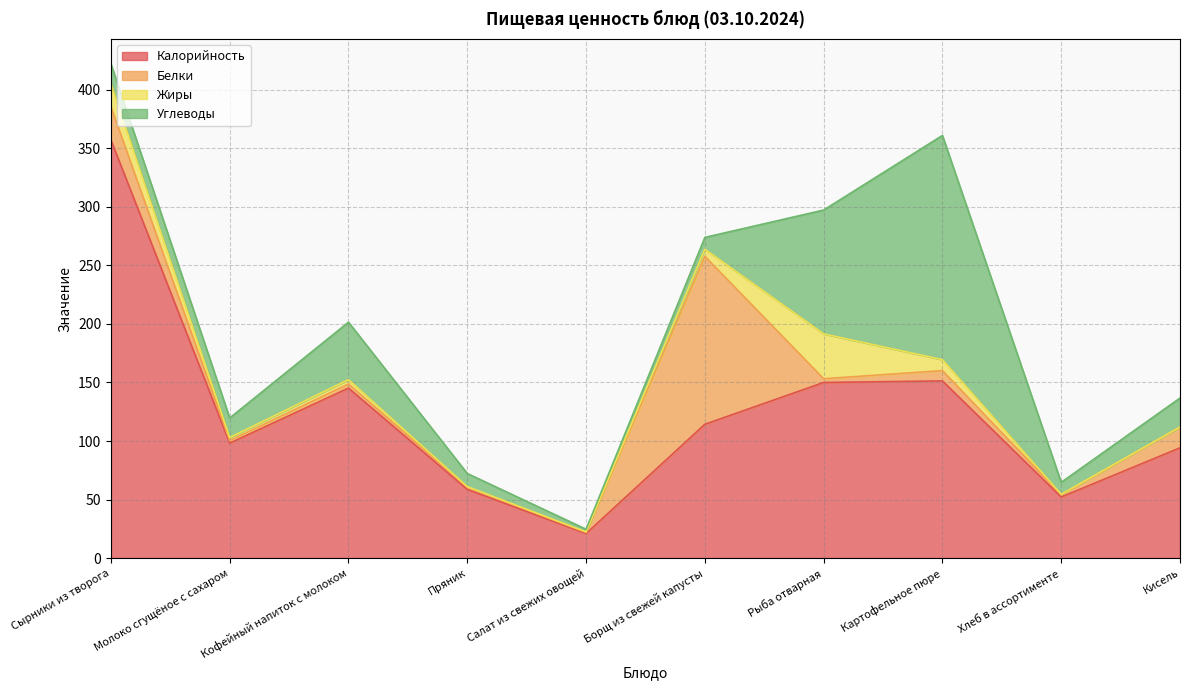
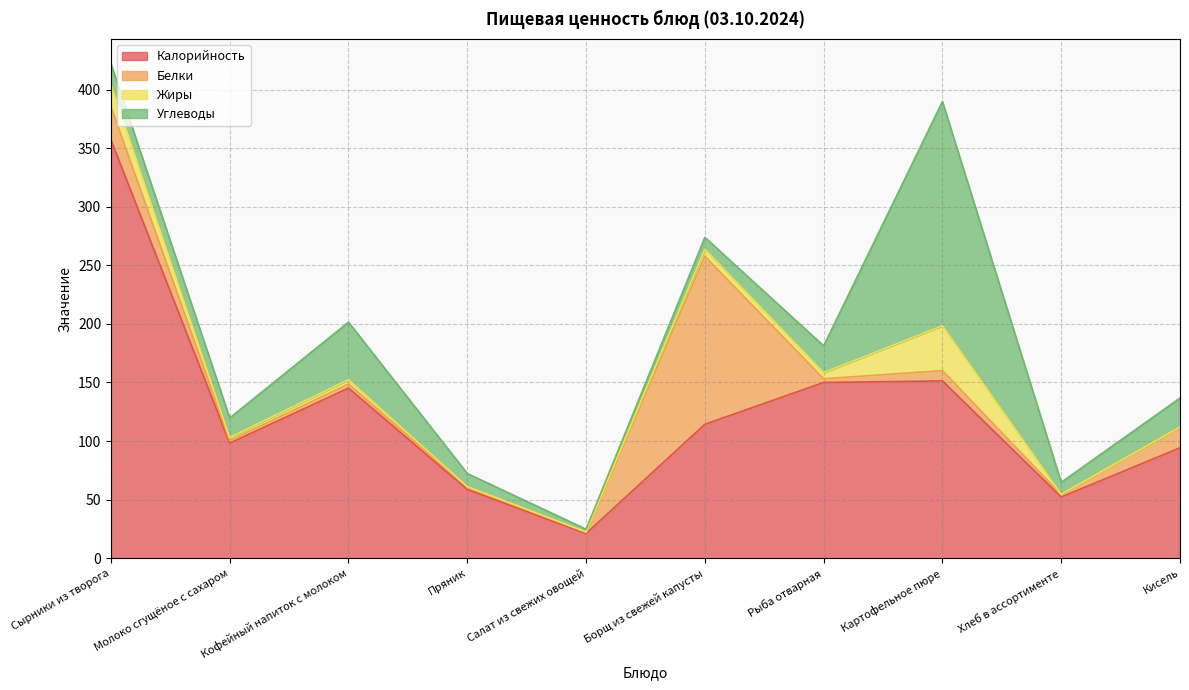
  {
    "Калорийность": {
      "Сырники из творога": 357,
      "Кофейный напиток с молоком": 145,
      "Борщ из свежей капусты": 114,
      "Рыба отварная": 150,
      "Картофельное пюре": 151,
      "Кисель": 94
    },
    "Белки": {
      "Сырники из творога": 28,
      "Кофейный напиток с молоком": 4,
      "Борщ из свежей капусты": 143,
      "Рыба отварная": 3,
      "Картофельное пюре": 9
    },
    "Жиры": {
      "Сырники из творога": 20,
      "Молоко сгущёное с сахаром": 3,
      "Кофейный напиток с молоком": 4,
      "Борщ из свежей капусты": 6,
-     "Рыба отварная": 38,
-     "Картофельное пюре": 9
+     "Рыба отварная": 5,
+     "Картофельное пюре": 38
    },
    "Углеводы": {
      "Сырники из творога": 17,
      "Молоко сгущёное с сахаром": 17,
      "Кофейный напиток с молоком": 49,
      "Пряник": 11,
      "Салат из свежих овощей": 2,
      "Борщ из свежей капусты": 10,
-     "Рыба отварная": 106,
+     "Рыба отварная": 23,
      "Картофельное пюре": 191,
      "Хлеб в ассортименте": 10,
      "Кисель": 25
    }
  }
